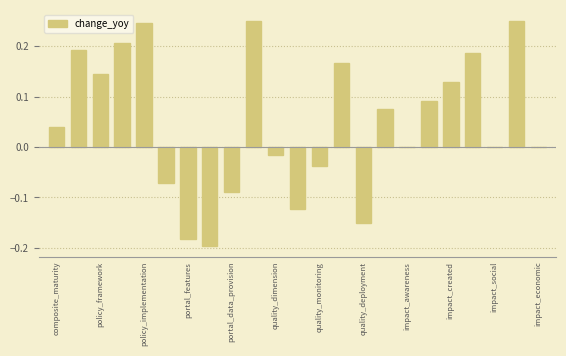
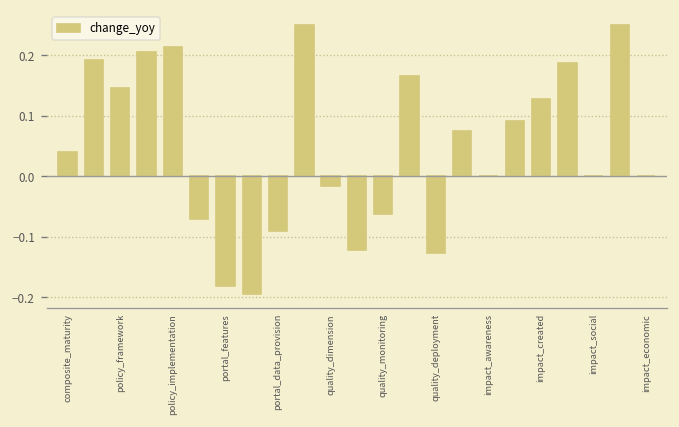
  {
    "composite_maturity": 0.04,
    "policy_framework": 0.15,
-   "policy_implementation": 0.25,
+   "policy_implementation": 0.21,
    "portal_features": -0.18,
    "portal_data_provision": -0.09,
    "quality_dimension": -0.02,
-   "quality_monitoring": -0.04,
-   "quality_deployment": -0.15,
+   "quality_monitoring": -0.06,
+   "quality_deployment": -0.13,
    "impact_awareness": 0.00,
    "impact_created": 0.13,
    "impact_social": 0.00,
    "impact_economic": 0.00
  }
